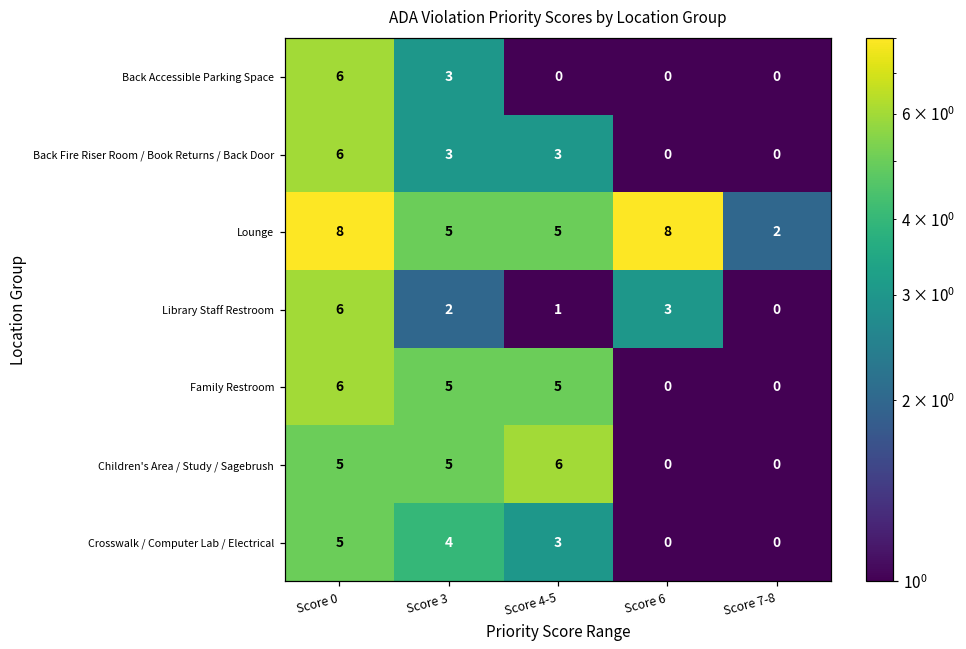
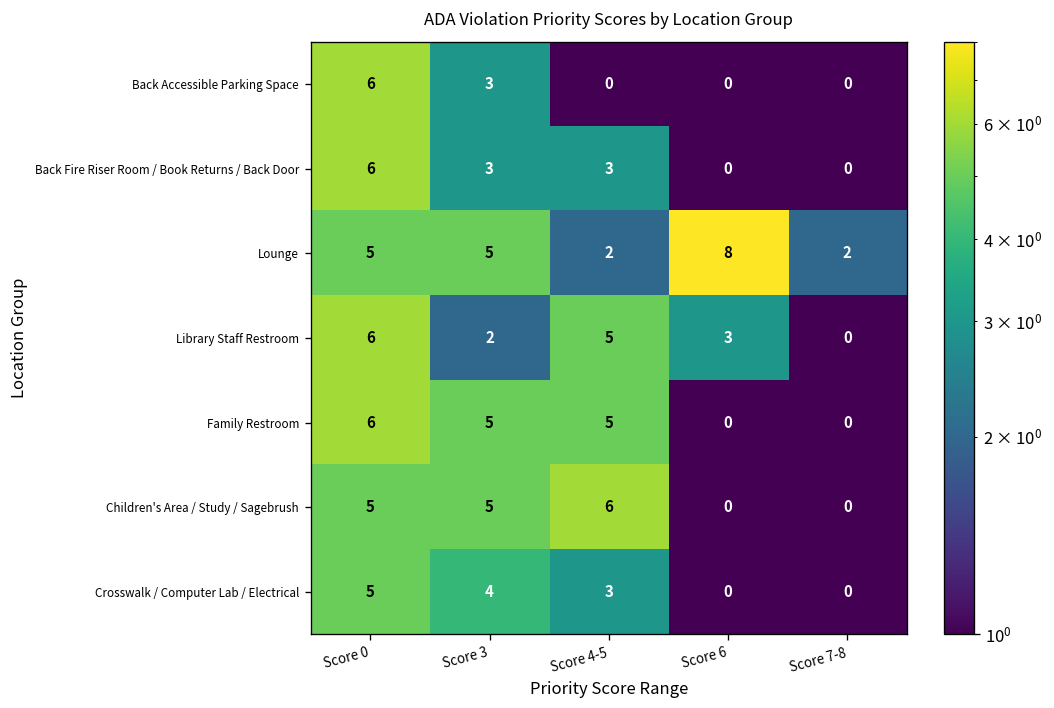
  {
    "Back Accessible Parking Space": {
      "Score 0": 6,
      "Score 3": 3,
      "Score 4-5": 0,
      "Score 6": 0,
      "Score 7-8": 0
    },
    "Back Fire Riser Room / Book Returns / Back Door": {
      "Score 0": 6,
      "Score 3": 3,
      "Score 4-5": 3,
      "Score 6": 0,
      "Score 7-8": 0
    },
    "Lounge": {
-     "Score 0": 8,
+     "Score 0": 5,
      "Score 3": 5,
-     "Score 4-5": 5,
+     "Score 4-5": 2,
      "Score 6": 8,
      "Score 7-8": 2
    },
    "Library Staff Restroom": {
      "Score 0": 6,
      "Score 3": 2,
-     "Score 4-5": 1,
+     "Score 4-5": 5,
      "Score 6": 3,
      "Score 7-8": 0
    },
    "Family Restroom": {
      "Score 0": 6,
      "Score 3": 5,
      "Score 4-5": 5,
      "Score 6": 0,
      "Score 7-8": 0
    },
    "Children's Area / Study / Sagebrush": {
      "Score 0": 5,
      "Score 3": 5,
      "Score 4-5": 6,
      "Score 6": 0,
      "Score 7-8": 0
    },
    "Crosswalk / Computer Lab / Electrical": {
      "Score 0": 5,
      "Score 3": 4,
      "Score 4-5": 3,
      "Score 6": 0,
      "Score 7-8": 0
    }
  }
